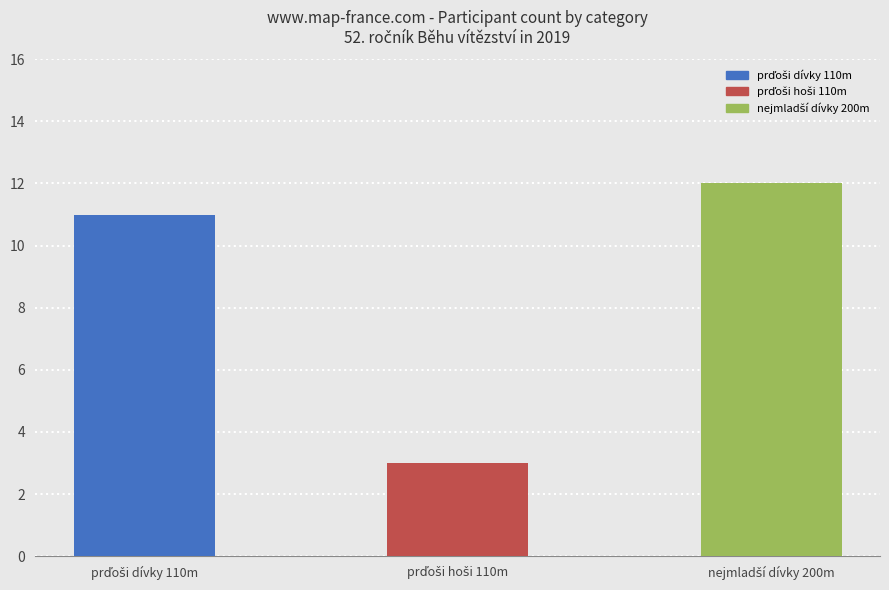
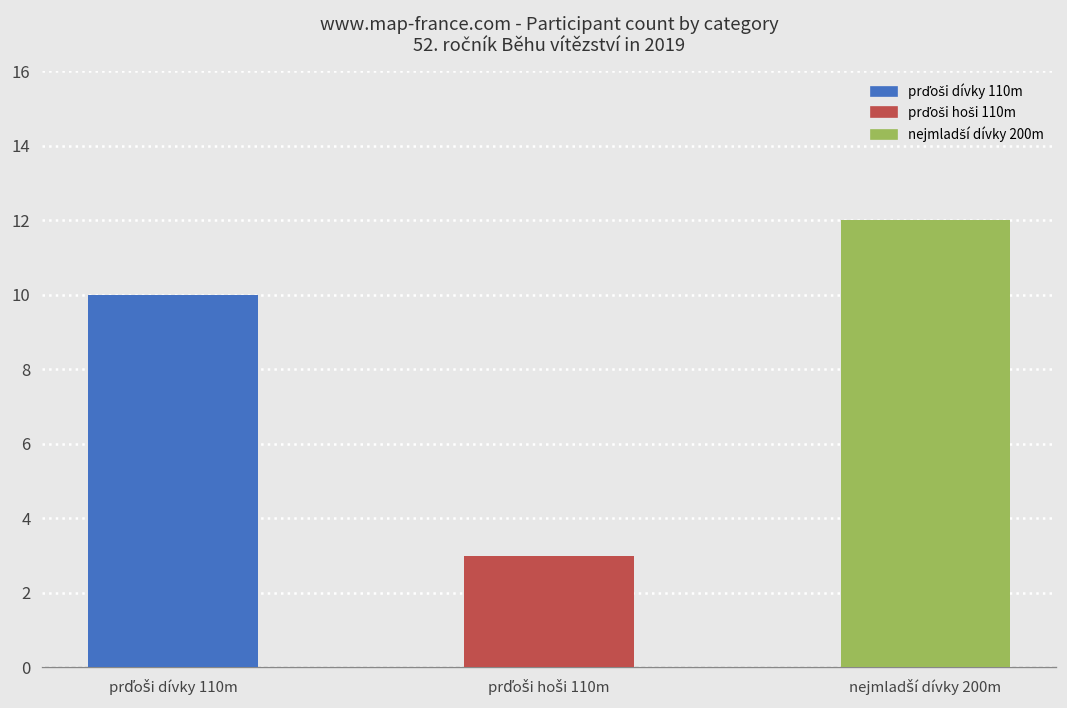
  {
-   "prďoši dívky 110m": 11,
+   "prďoši dívky 110m": 10,
    "prďoši hoši 110m": 3,
    "nejmladší dívky 200m": 12
  }
